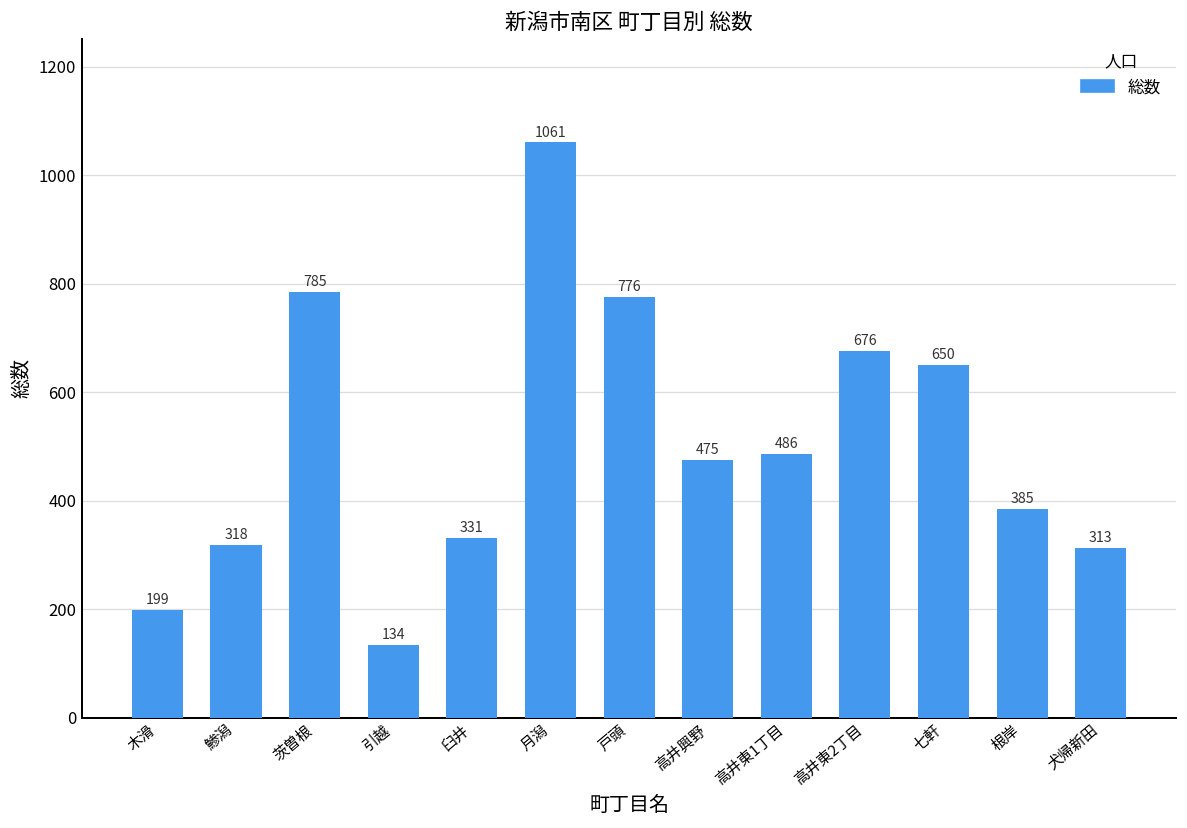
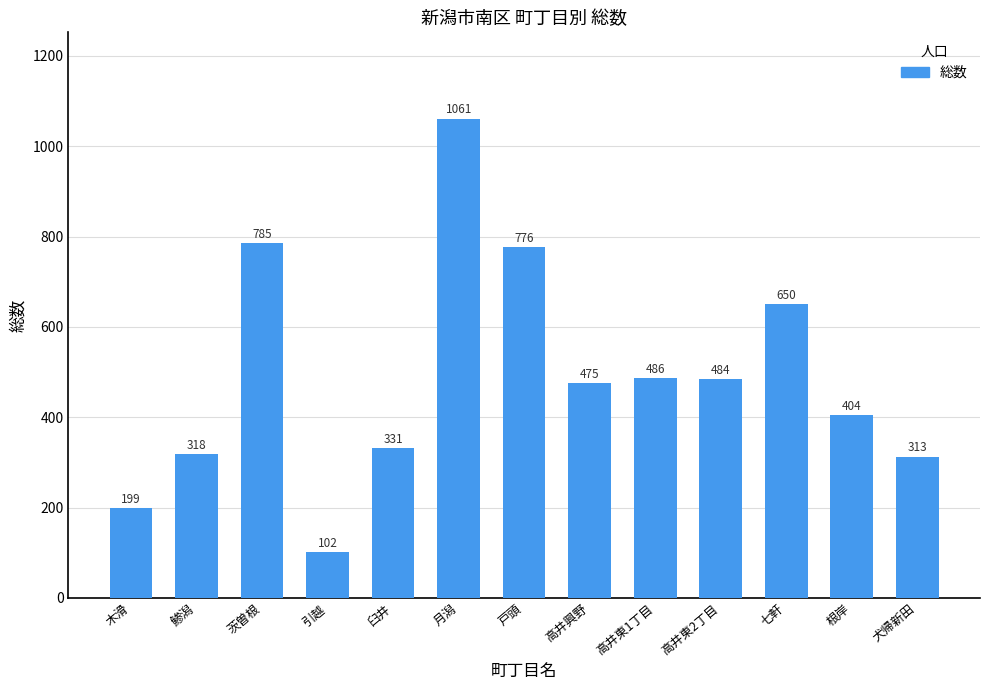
  {
    "木滑": 199,
    "鯵潟": 318,
    "茨曽根": 785,
-   "引越": 134,
+   "引越": 102,
    "臼井": 331,
    "月潟": 1061,
    "戸頭": 776,
    "高井興野": 475,
    "高井東1丁目": 486,
-   "高井東2丁目": 676,
+   "高井東2丁目": 484,
    "七軒": 650,
-   "根岸": 385,
+   "根岸": 404,
    "犬帰新田": 313
  }
